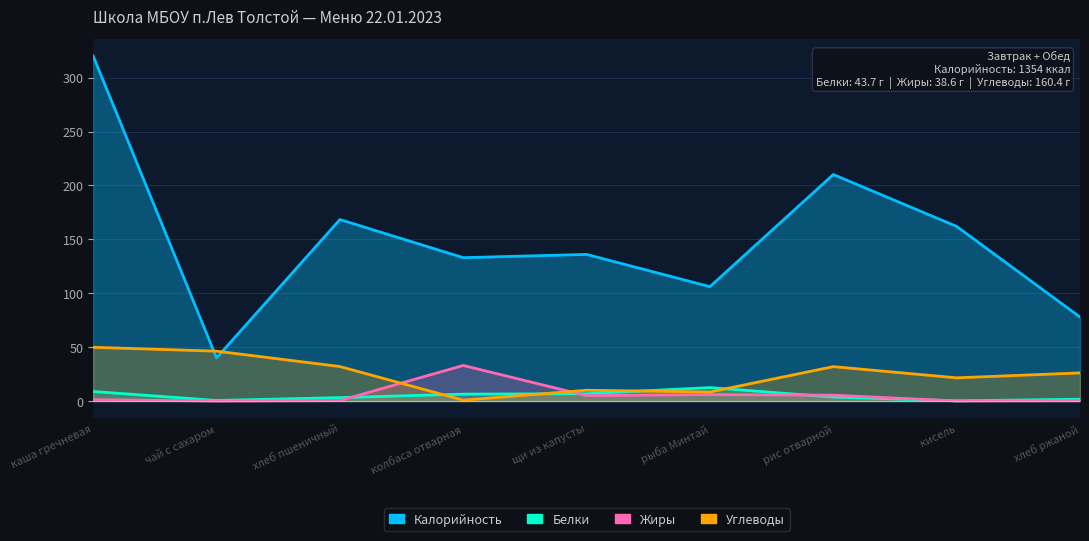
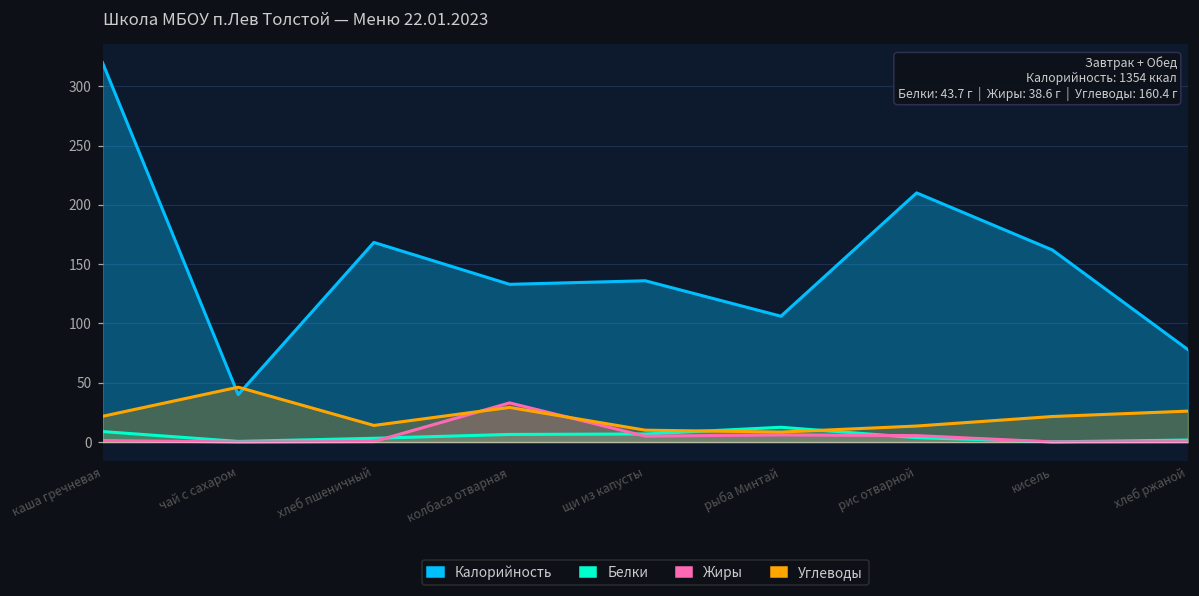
  {
    "Жиры": {
      "каша гречневая": 1,
      "хлеб пшеничный": 0,
      "колбаса отварная": 33,
      "рыба Минтай": 6
    },
    "Углеводы": {
-     "каша гречневая": 50,
+     "каша гречневая": 22,
      "чай с сахаром": 46,
-     "хлеб пшеничный": 32,
-     "колбаса отварная": 1,
+     "хлеб пшеничный": 14,
+     "колбаса отварная": 29,
      "щи из капусты": 10,
      "рыба Минтай": 8,
-     "рис отварной": 32,
+     "рис отварной": 14,
      "кисель": 22,
      "хлеб ржаной": 26
    }
  }
